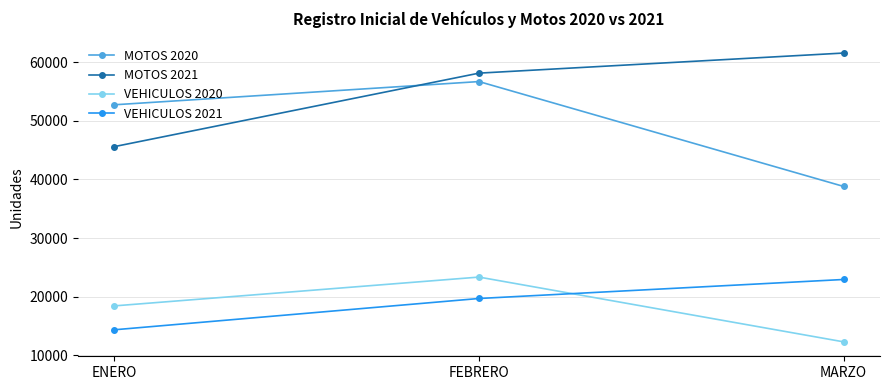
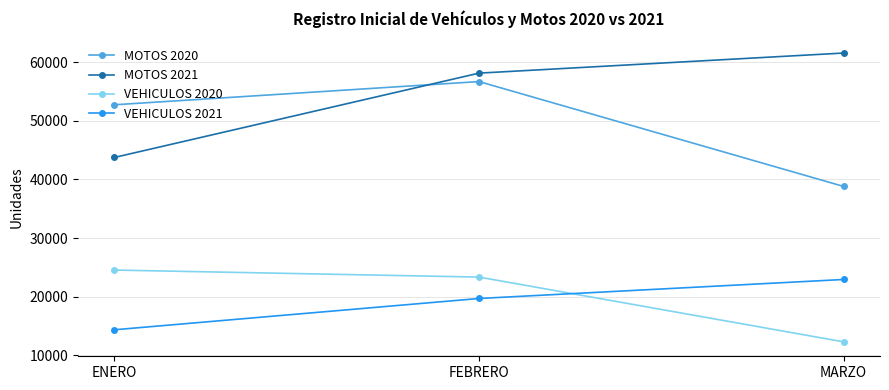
  {
    "MOTOS 2021": {
-     "ENERO": 46000,
+     "ENERO": 44000,
      "FEBRERO": 58000,
      "MARZO": 62000
    },
    "VEHICULOS 2020": {
-     "ENERO": 18000,
+     "ENERO": 25000,
      "FEBRERO": 23000,
      "MARZO": 12000
    }
  }
